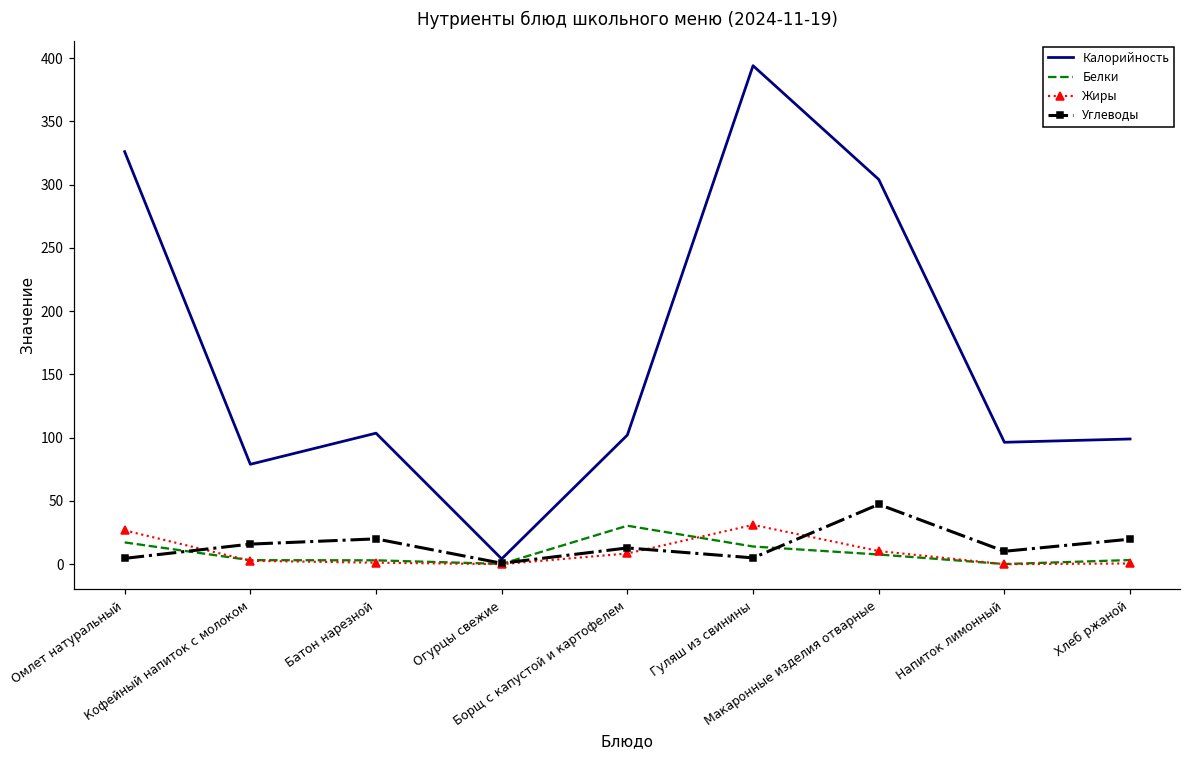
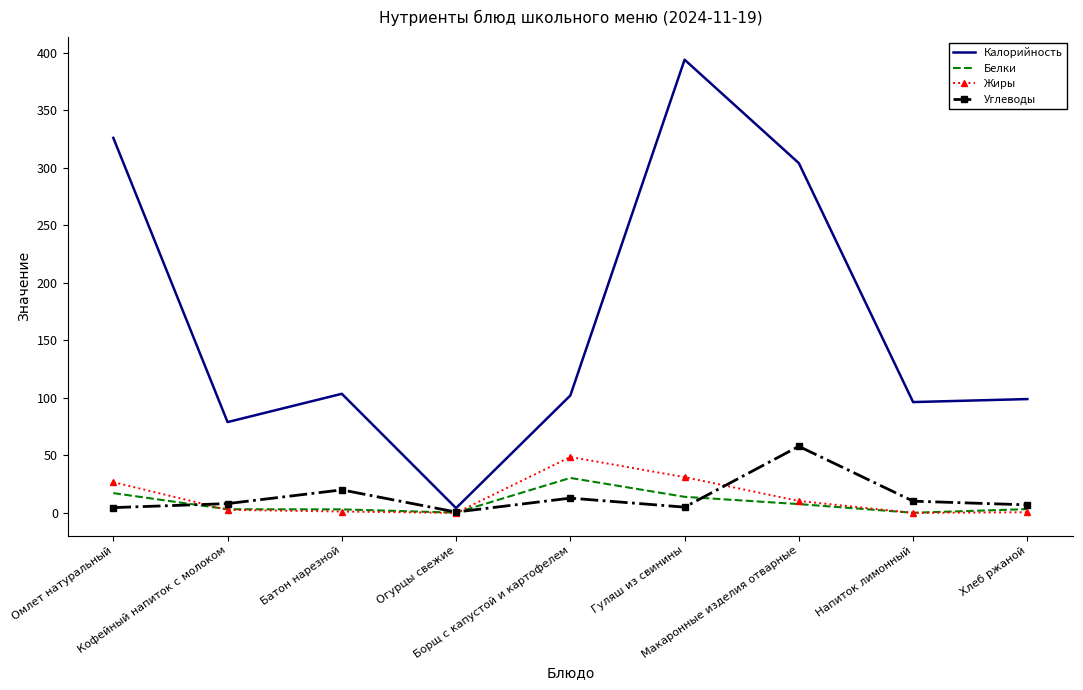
  {
    "Калорийность": {
      "Омлет натуральный": 326,
      "Кофейный напиток с молоком": 79,
      "Батон нарезной": 104,
      "Огурцы свежие": 4,
      "Борщ с капустой и картофелем": 102,
      "Гуляш из свинины": 394,
      "Макаронные изделия отварные": 304,
      "Напиток лимонный": 96,
      "Хлеб ржаной": 99
    },
    "Белки": {
      "Омлет натуральный": 17,
      "Борщ с капустой и картофелем": 30,
      "Гуляш из свинины": 14,
      "Макаронные изделия отварные": 8,
      "Хлеб ржаной": 3
    },
    "Жиры": {
      "Омлет натуральный": 27,
-     "Борщ с капустой и картофелем": 8,
+     "Борщ с капустой и картофелем": 49,
      "Гуляш из свинины": 31,
      "Макаронные изделия отварные": 10,
      "Хлеб ржаной": 1
    },
    "Углеводы": {
      "Омлет натуральный": 5,
-     "Кофейный напиток с молоком": 16,
+     "Кофейный напиток с молоком": 8,
      "Батон нарезной": 20,
      "Борщ с капустой и картофелем": 13,
      "Гуляш из свинины": 5,
-     "Макаронные изделия отварные": 47,
+     "Макаронные изделия отварные": 58,
      "Напиток лимонный": 10,
-     "Хлеб ржаной": 20
+     "Хлеб ржаной": 7
    }
  }
